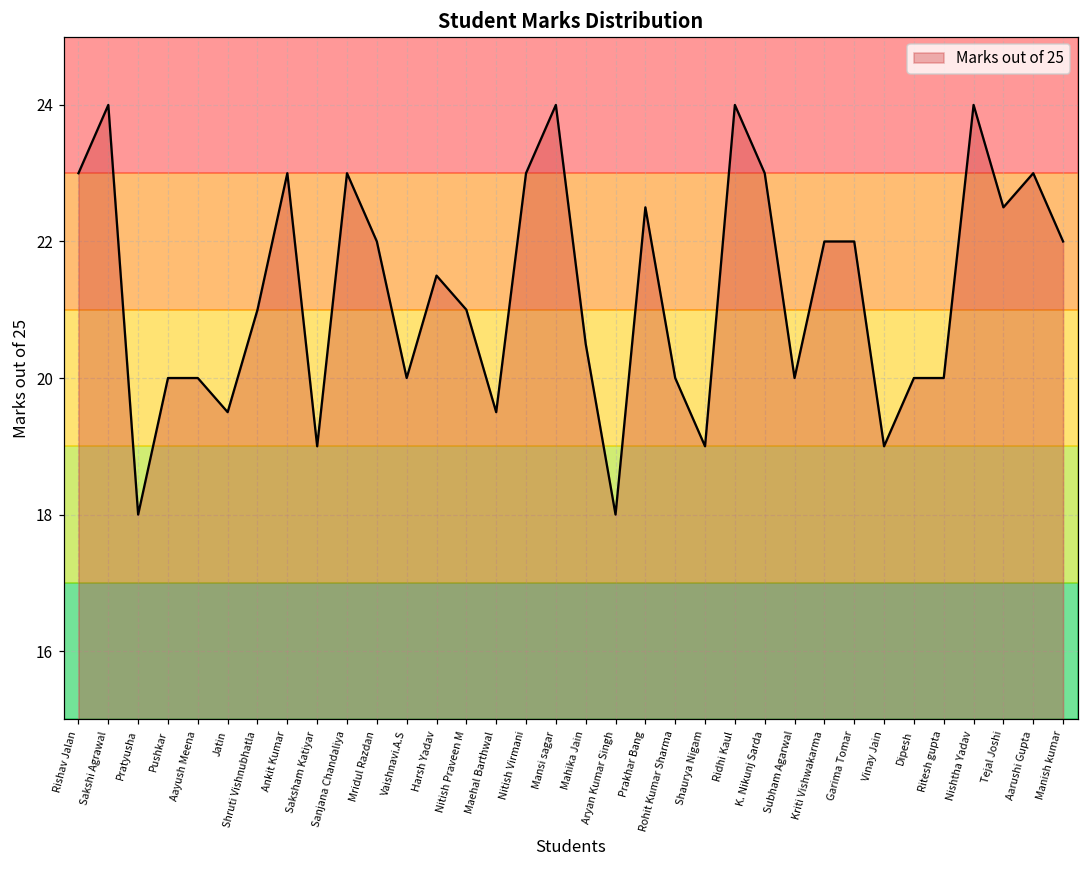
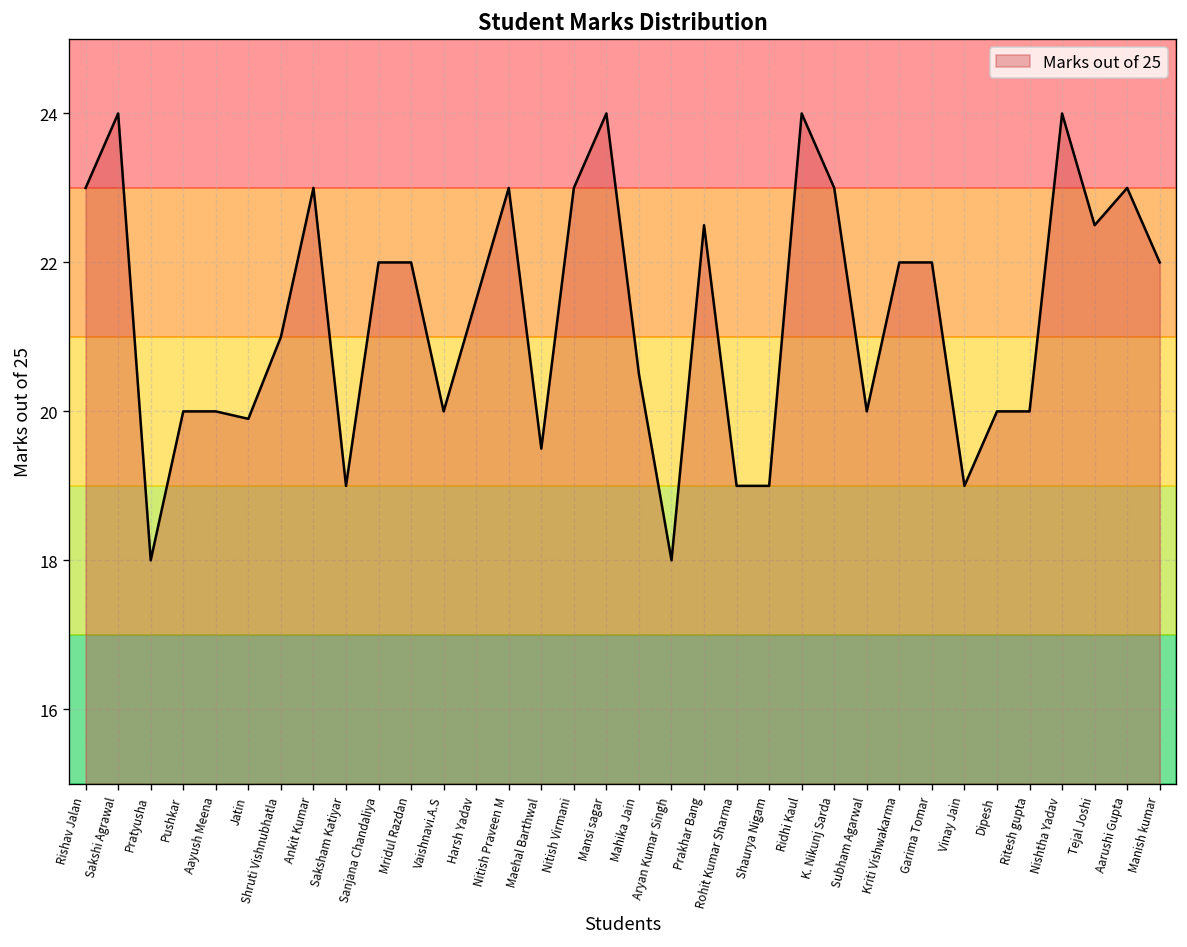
  {
    "Rishav Jalan": 23.0,
    "Sakshi Agrawal": 24.0,
    "Pratyusha": 18.0,
    "Pushkar": 20.0,
    "Aayush Meena": 20.0,
-   "Jatin": 19.5,
+   "Jatin": 19.9,
    "Shruti Vishnubhatla": 21.0,
    "Ankit Kumar": 23.0,
    "Saksham Katiyar": 19.0,
-   "Sanjana Chandaliya": 23,
+   "Sanjana Chandaliya": 22,
    "Mridul Razdan": 22.0,
    "Vaishnavi.A.S": 20.0,
    "Harsh Yadav": 21.5,
-   "Nitish Praveen M": 21,
+   "Nitish Praveen M": 23,
    "Maehal Barthwal": 19.5,
    "Nitish Virmani": 23.0,
    "Mansi sagar": 24.0,
    "Mahika Jain": 20.5,
    "Aryan Kumar Singh": 18.0,
    "Prakhar Bang": 22.5,
-   "Rohit Kumar Sharma": 20,
+   "Rohit Kumar Sharma": 19,
    "Shaurya Nigam": 19.0,
    "Ridhi Kaul": 24.0,
    "K. Nikunj Sarda": 23.0,
    "Subham Agarwal": 20.0,
    "Kriti Vishwakarma": 22.0,
    "Garima Tomar": 22.0,
    "Vinay Jain": 19.0,
    "Dipesh": 20.0,
    "Ritesh gupta": 20.0,
    "Nishtha Yadav": 24.0,
    "Tejal Joshi": 22.5,
    "Aarushi Gupta": 23.0,
    "Manish kumar": 22.0
  }
